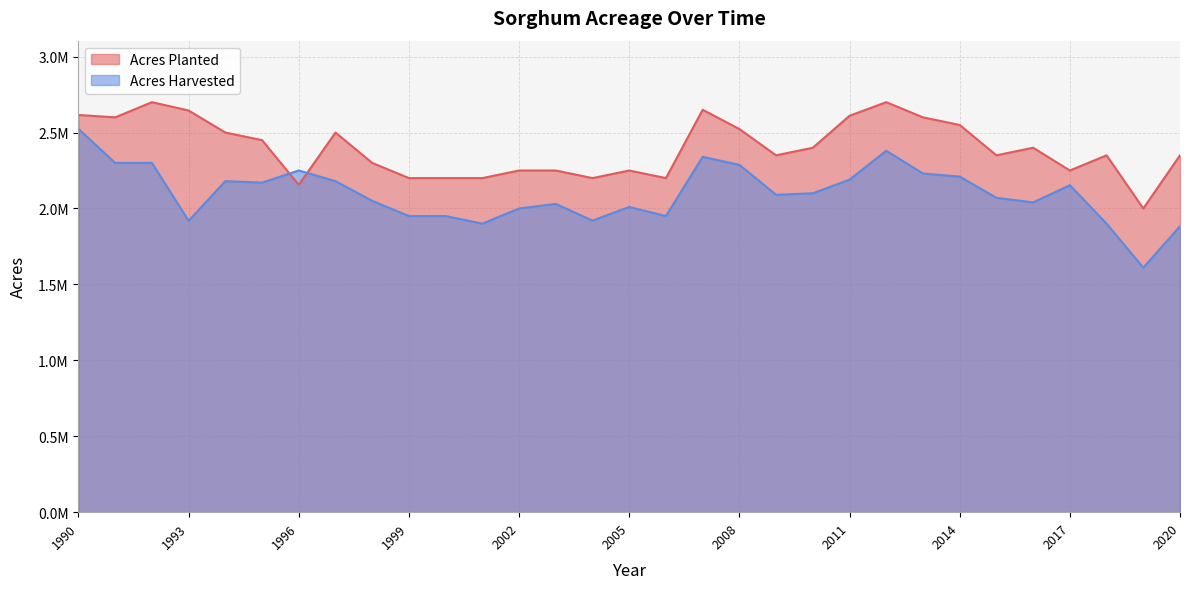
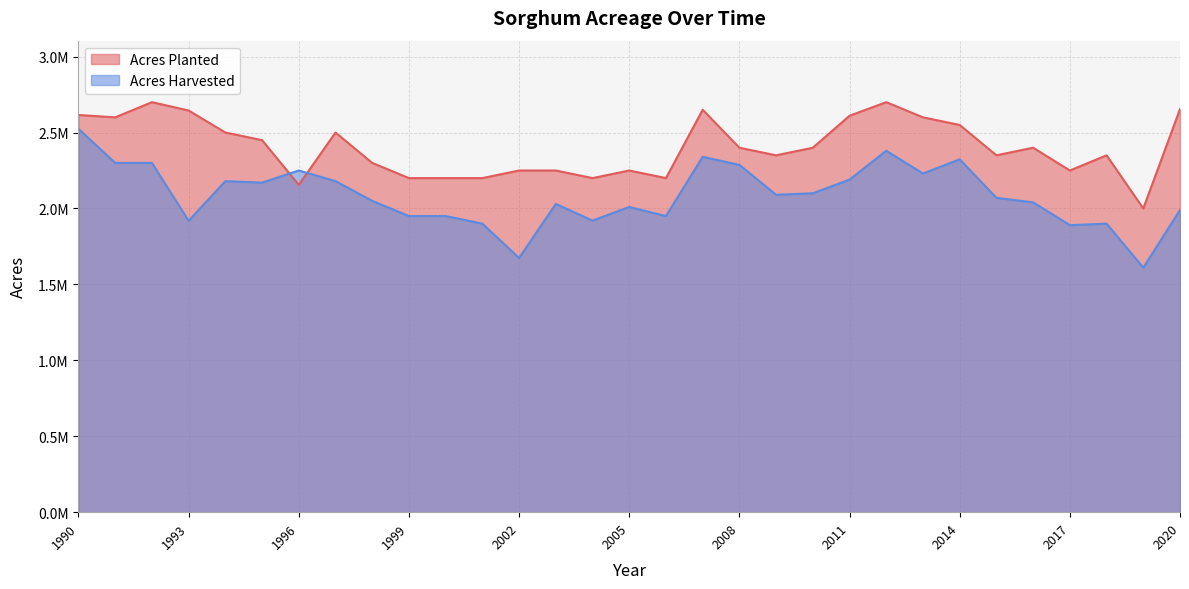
  {
    "Acres Planted": {
      "1990": 2620000,
      "1993": 2650000,
      "1996": 2160000,
      "1999": 2200000,
      "2002": 2250000,
      "2005": 2250000,
-     "2008": 2520000,
+     "2008": 2400000,
      "2011": 2610000,
      "2014": 2550000,
      "2017": 2250000,
-     "2020": 2350000
+     "2020": 2650000
    },
    "Acres Harvested": {
      "1990": 2520000,
      "1993": 1920000,
      "1996": 2250000,
      "1999": 1950000,
-     "2002": 2000000,
+     "2002": 1670000,
      "2005": 2010000,
      "2008": 2290000,
      "2011": 2190000,
-     "2014": 2210000,
-     "2017": 2150000,
-     "2020": 1880000
+     "2014": 2320000,
+     "2017": 1890000,
+     "2020": 1990000
    }
  }
